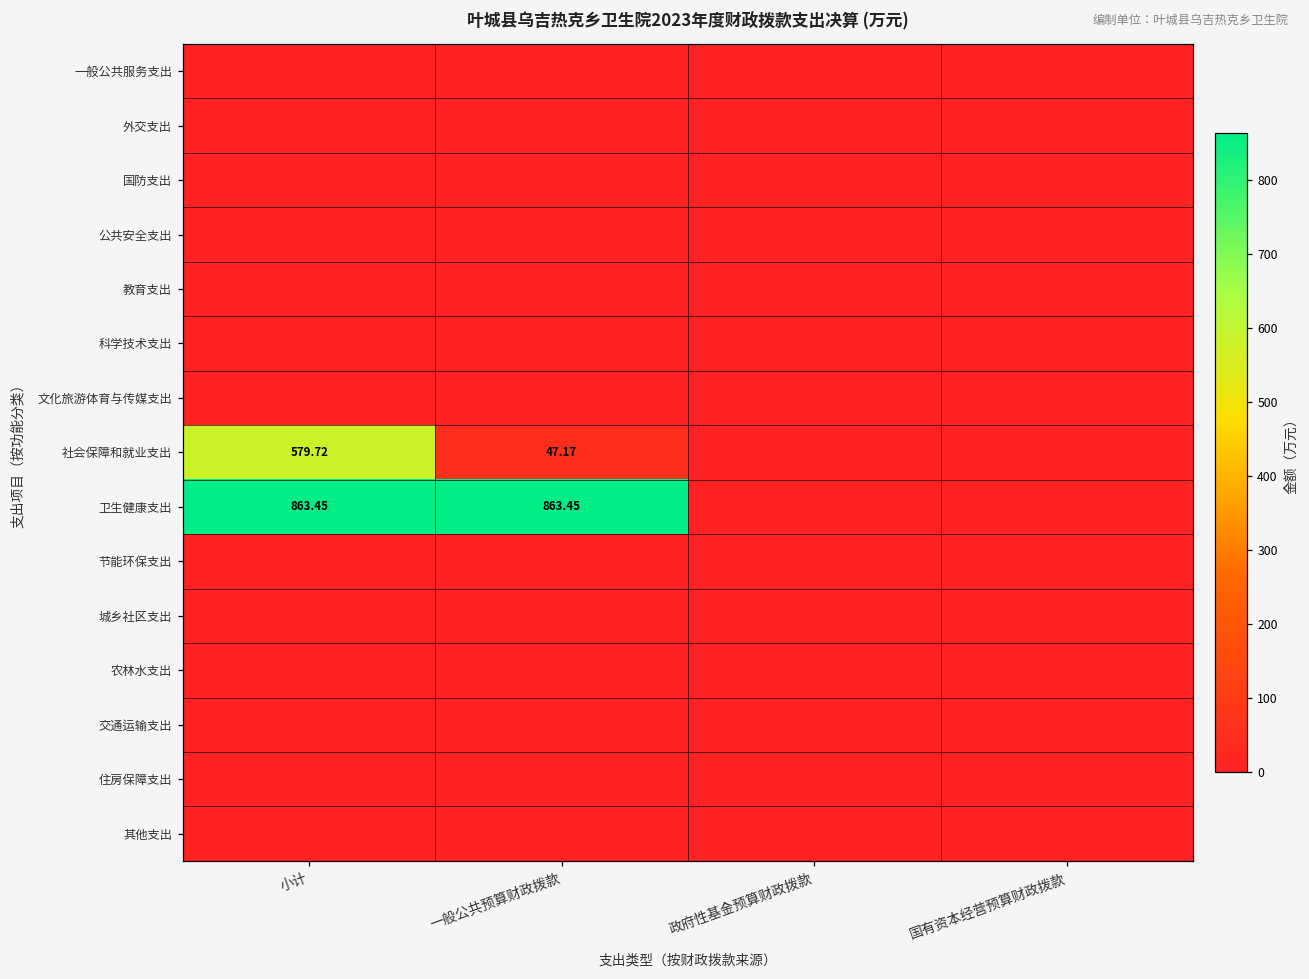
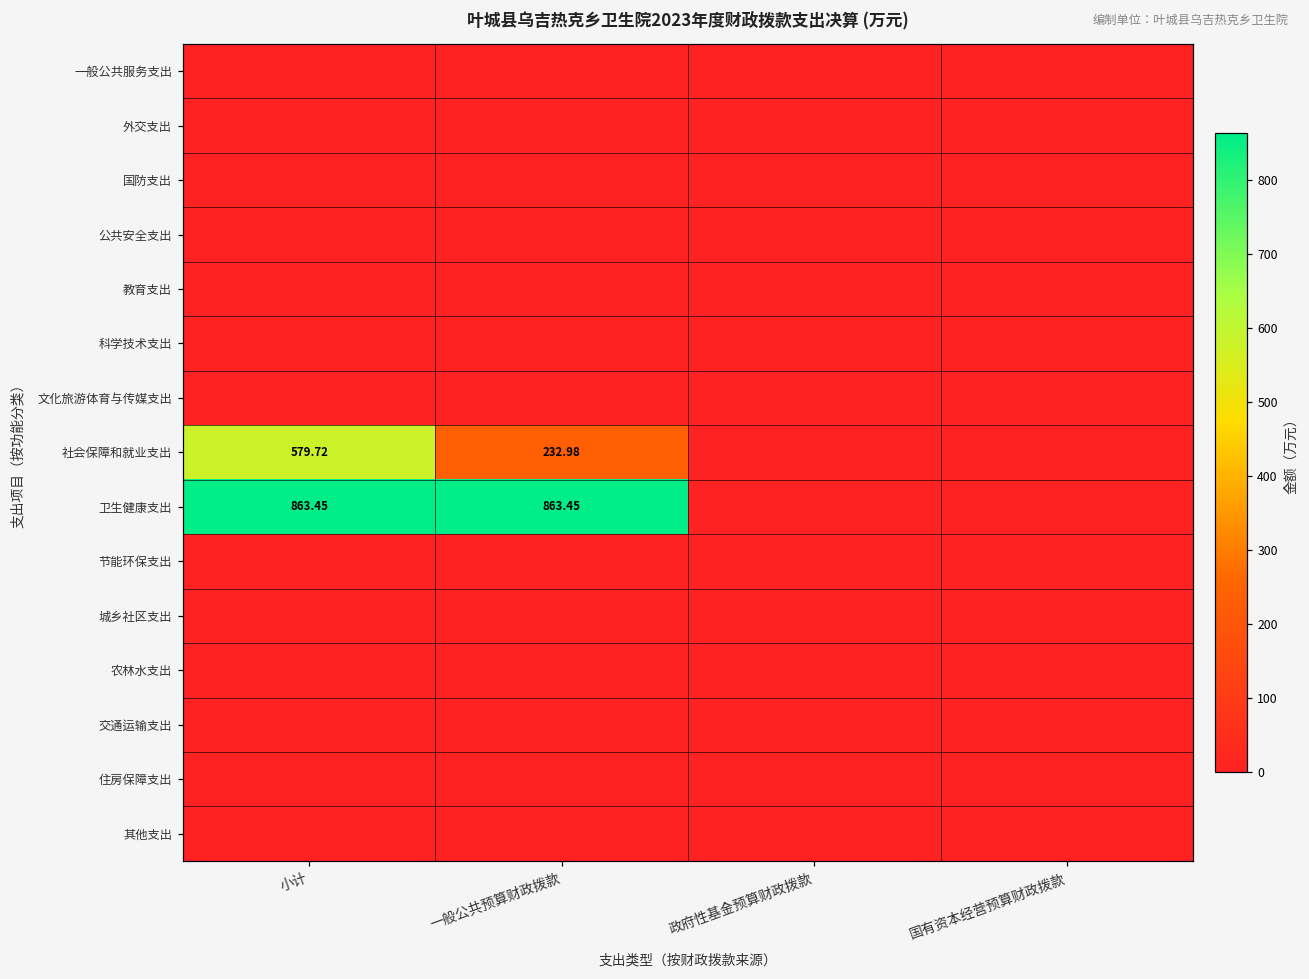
  {
    "社会保障和就业支出": {
      "小计": 579.72,
-     "一般公共预算财政拨款": 47.17
+     "一般公共预算财政拨款": 232.98
    },
    "卫生健康支出": {
      "小计": 863.45,
      "一般公共预算财政拨款": 863.45
    }
  }
